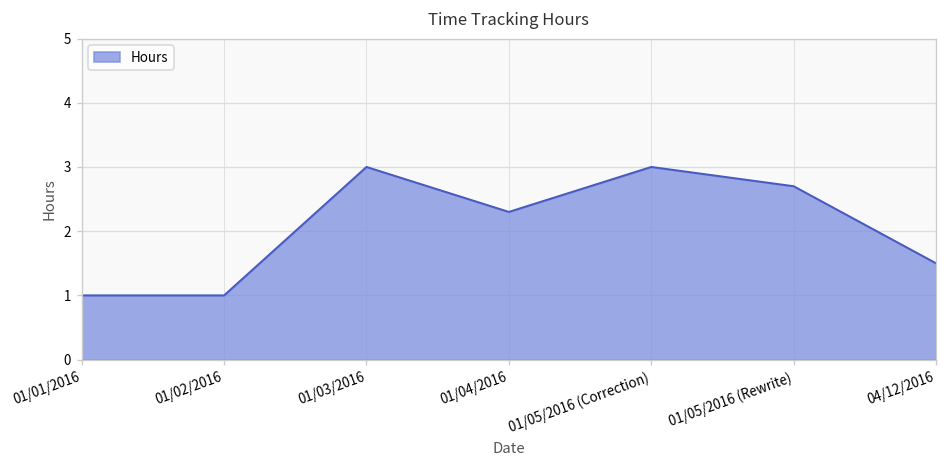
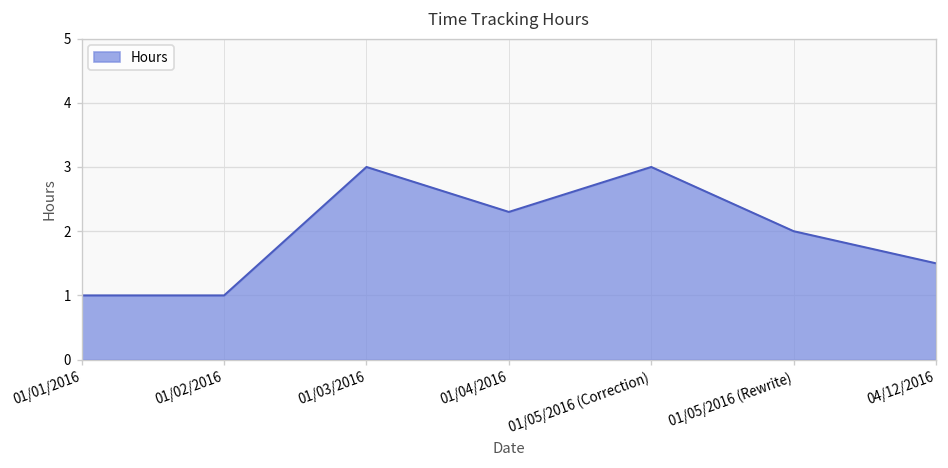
  {
    "01/01/2016": 1.0,
    "01/02/2016": 1.0,
    "01/03/2016": 3.0,
    "01/04/2016": 2.3,
    "01/05/2016 (Correction)": 3.0,
-   "01/05/2016 (Rewrite)": 2.7,
+   "01/05/2016 (Rewrite)": 2.0,
    "04/12/2016": 1.5
  }
